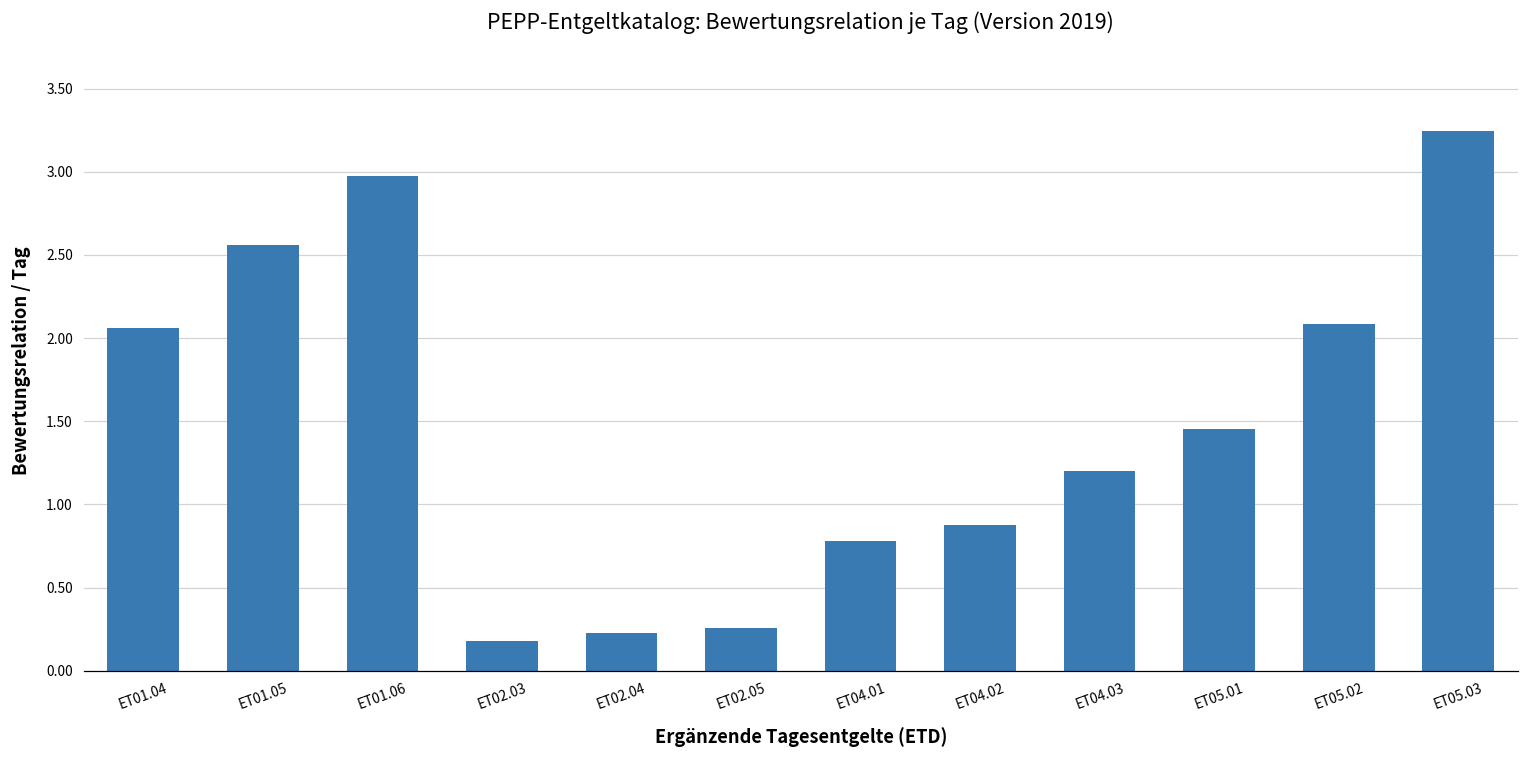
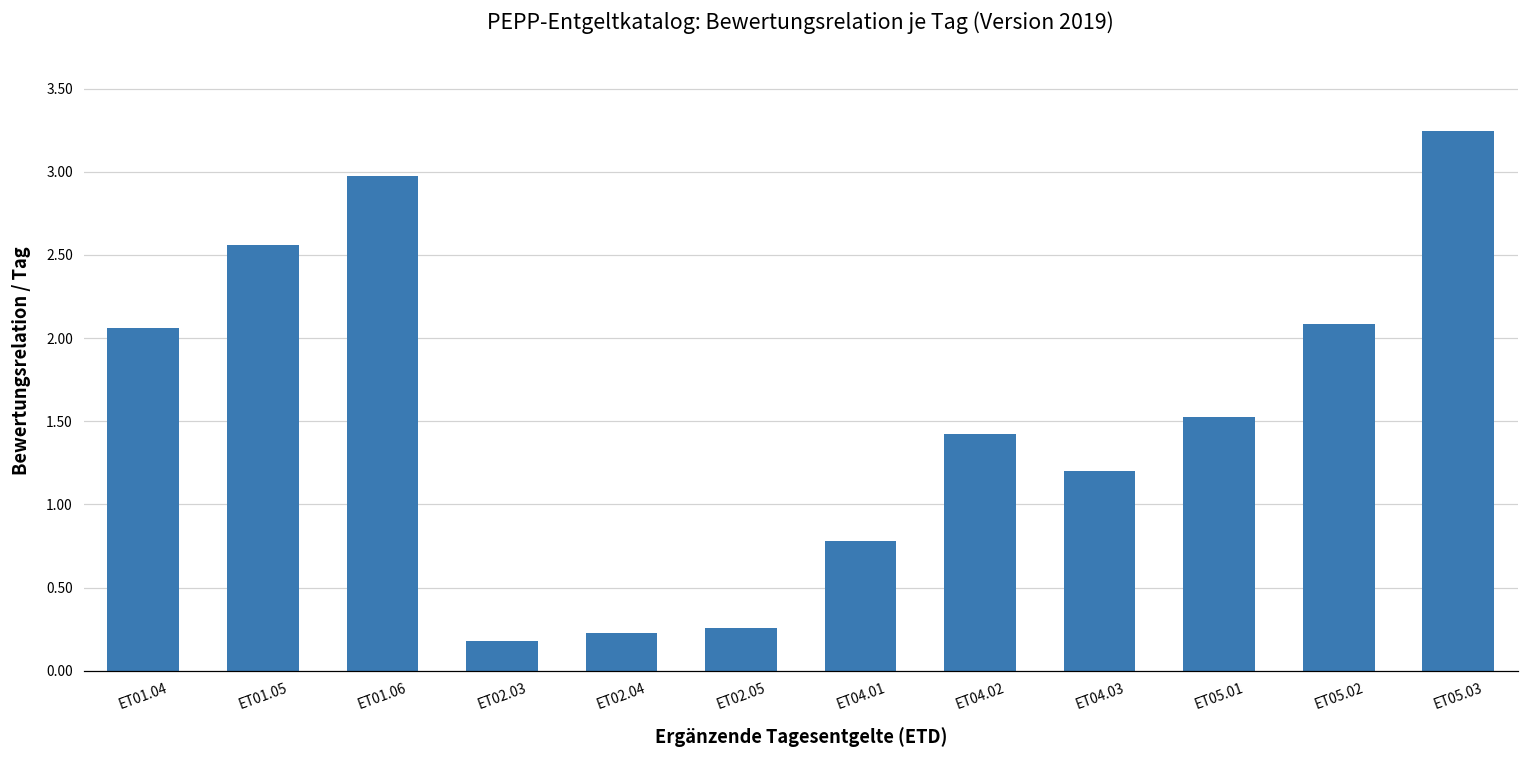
  {
    "ET01.04": 2.06,
    "ET01.05": 2.56,
    "ET01.06": 2.98,
    "ET02.03": 0.18,
    "ET02.04": 0.23,
    "ET02.05": 0.26,
    "ET04.01": 0.78,
-   "ET04.02": 0.88,
+   "ET04.02": 1.42,
    "ET04.03": 1.20,
-   "ET05.01": 1.45,
+   "ET05.01": 1.52,
    "ET05.02": 2.08,
    "ET05.03": 3.24
  }
